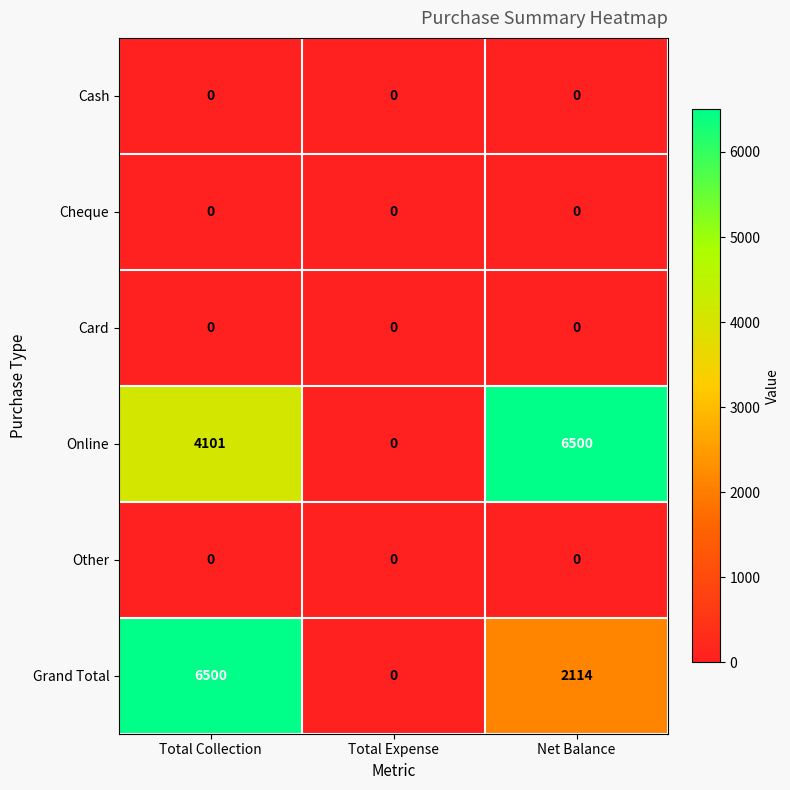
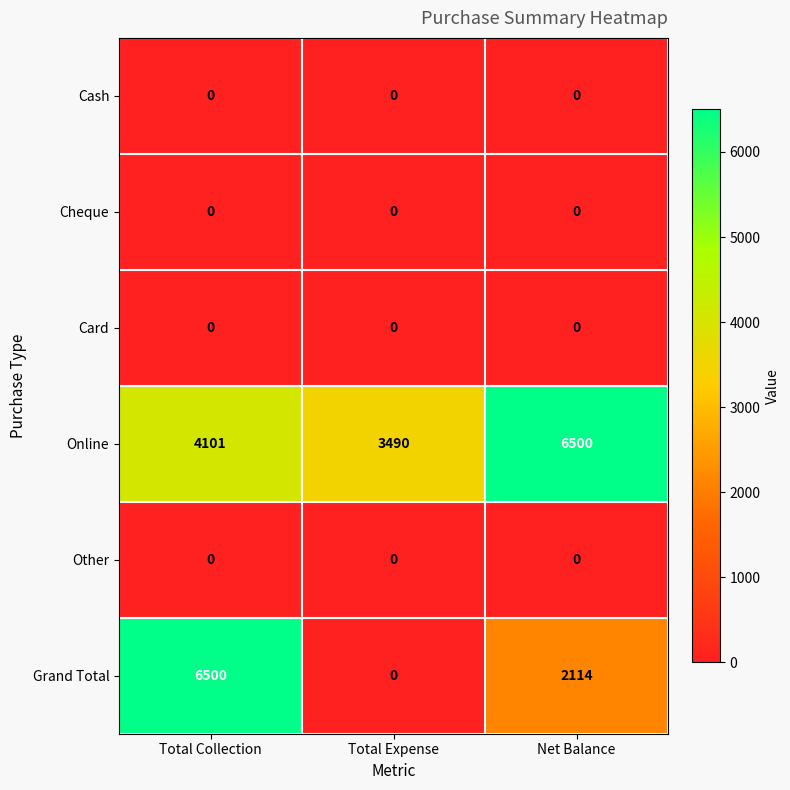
  {
    "Cash": {
      "Total Collection": 0,
      "Total Expense": 0,
      "Net Balance": 0
    },
    "Cheque": {
      "Total Collection": 0,
      "Total Expense": 0,
      "Net Balance": 0
    },
    "Card": {
      "Total Collection": 0,
      "Total Expense": 0,
      "Net Balance": 0
    },
    "Online": {
      "Total Collection": 4101,
-     "Total Expense": 0,
+     "Total Expense": 3490,
      "Net Balance": 6500
    },
    "Other": {
      "Total Collection": 0,
      "Total Expense": 0,
      "Net Balance": 0
    },
    "Grand Total": {
      "Total Collection": 6500,
      "Total Expense": 0,
      "Net Balance": 2114
    }
  }
